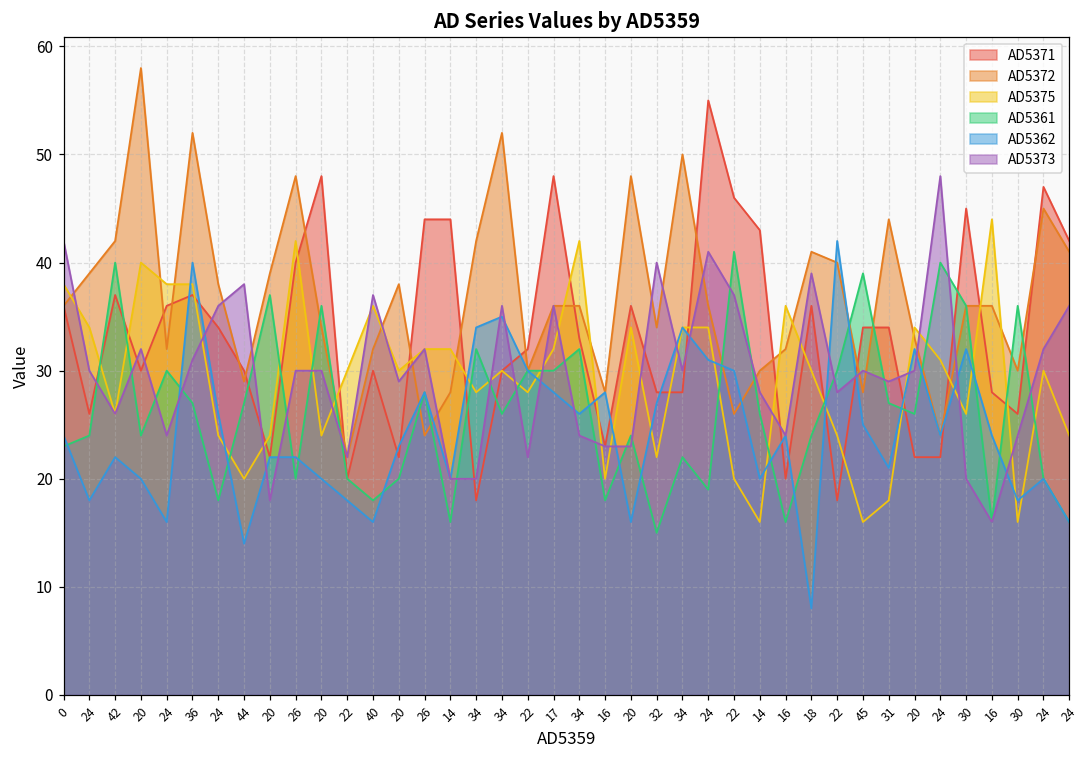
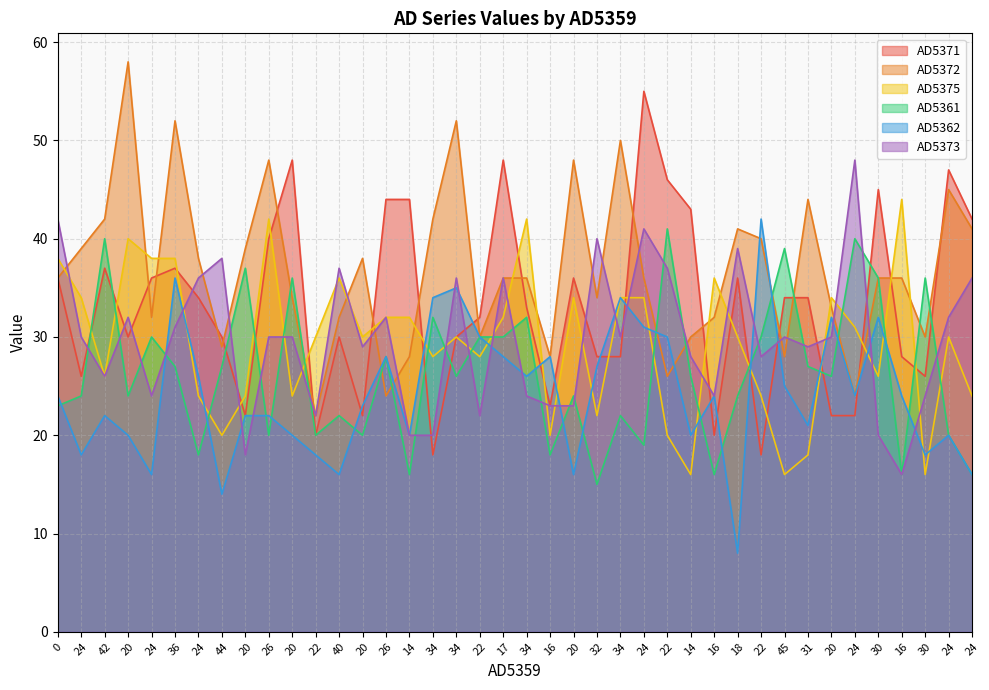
  {
    "AD5361": {
      "0": 23,
      "42": 40,
      "36": 27,
      "44": 27,
-     "40": 18,
+     "40": 22,
      "17": 30,
      "32": 15,
      "18": 24,
      "45": 39,
      "31": 27
    },
    "AD5362": {
      "0": 24,
      "42": 22,
-     "36": 40,
+     "36": 36,
      "44": 14,
      "40": 16,
      "17": 28,
      "32": 27,
      "18": 8,
      "45": 25,
      "31": 21
    },
    "AD5373": {
      "0": 42,
      "36": 31,
      "44": 38,
      "40": 37,
      "32": 40,
      "18": 39,
      "45": 30,
      "31": 29
    }
  }
